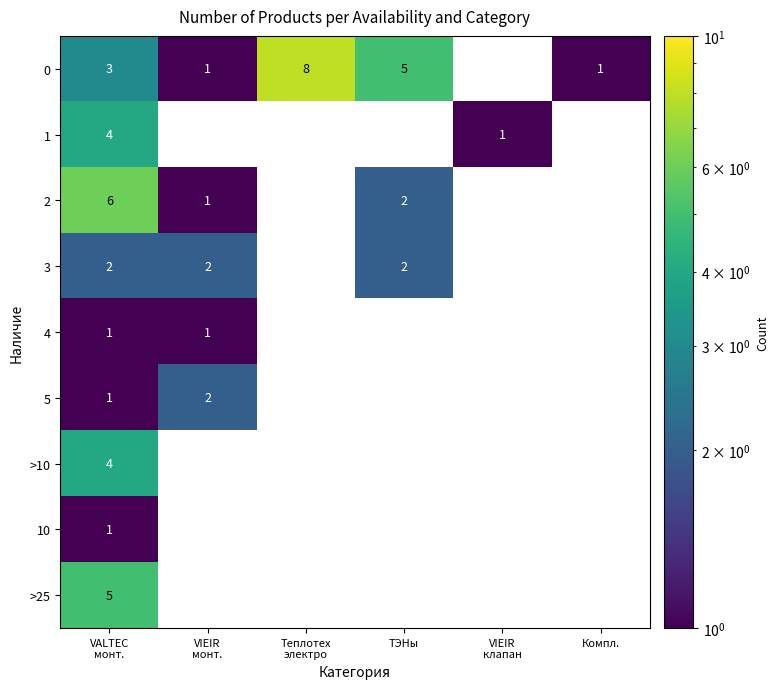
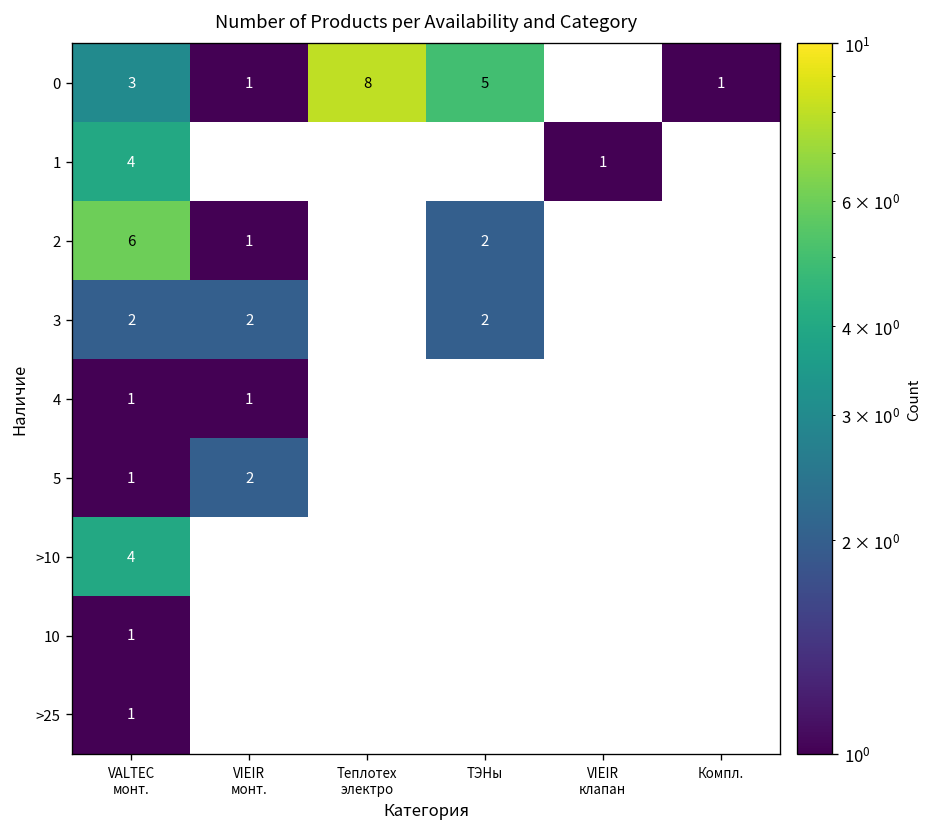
  {
    "0": {
      "VALTEC монт.": 3,
      "VIEIR монт.": 1,
      "Теплотех электро": 8,
      "ТЭНы": 5,
      "Компл.": 1
    },
    "1": {
      "VALTEC монт.": 4,
      "VIEIR клапан": 1
    },
    "2": {
      "VALTEC монт.": 6,
      "VIEIR монт.": 1,
      "ТЭНы": 2
    },
    "3": {
      "VALTEC монт.": 2,
      "VIEIR монт.": 2,
      "ТЭНы": 2
    },
    "4": {
      "VALTEC монт.": 1,
      "VIEIR монт.": 1
    },
    "5": {
      "VALTEC монт.": 1,
      "VIEIR монт.": 2
    },
    ">10": {
      "VALTEC монт.": 4
    },
    "10": {
      "VALTEC монт.": 1
    },
    ">25": {
-     "VALTEC монт.": 5
+     "VALTEC монт.": 1
    }
  }
